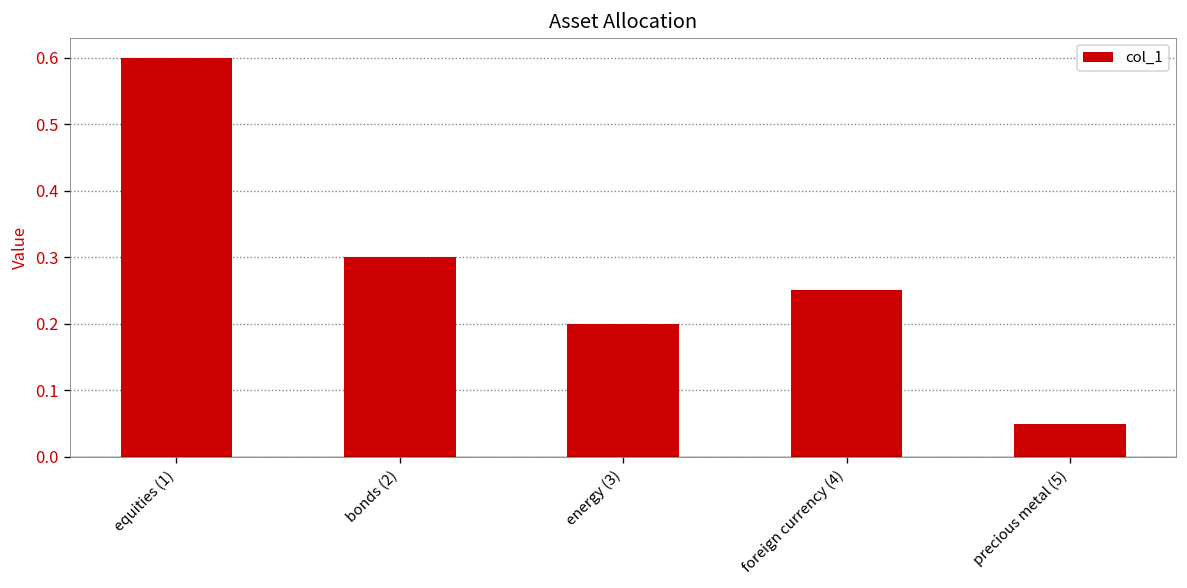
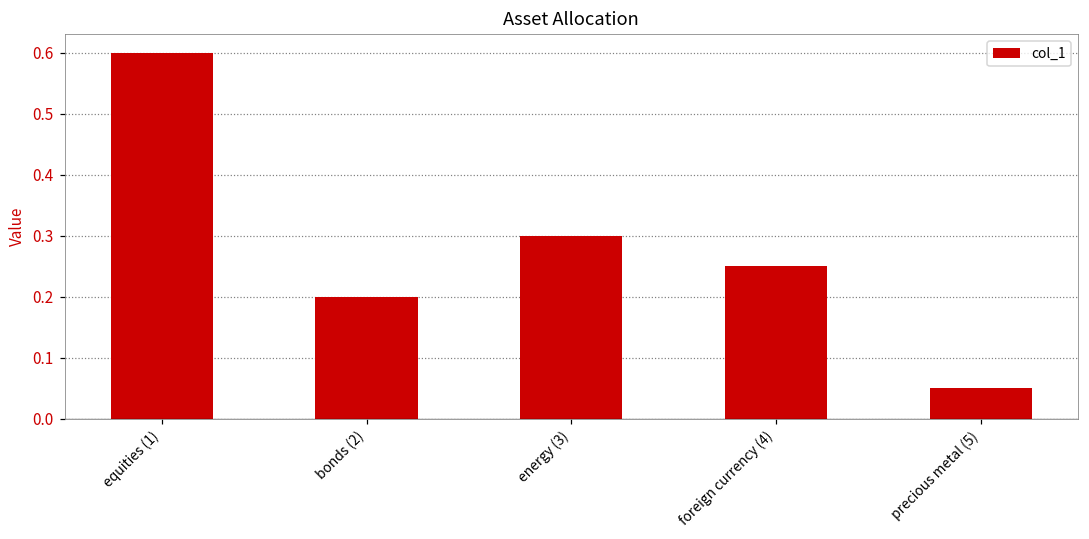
  {
    "equities (1)": 0.6,
-   "bonds (2)": 0.3,
-   "energy (3)": 0.2,
+   "bonds (2)": 0.2,
+   "energy (3)": 0.3,
    "foreign currency (4)": 0.25,
    "precious metal (5)": 0.05
  }
